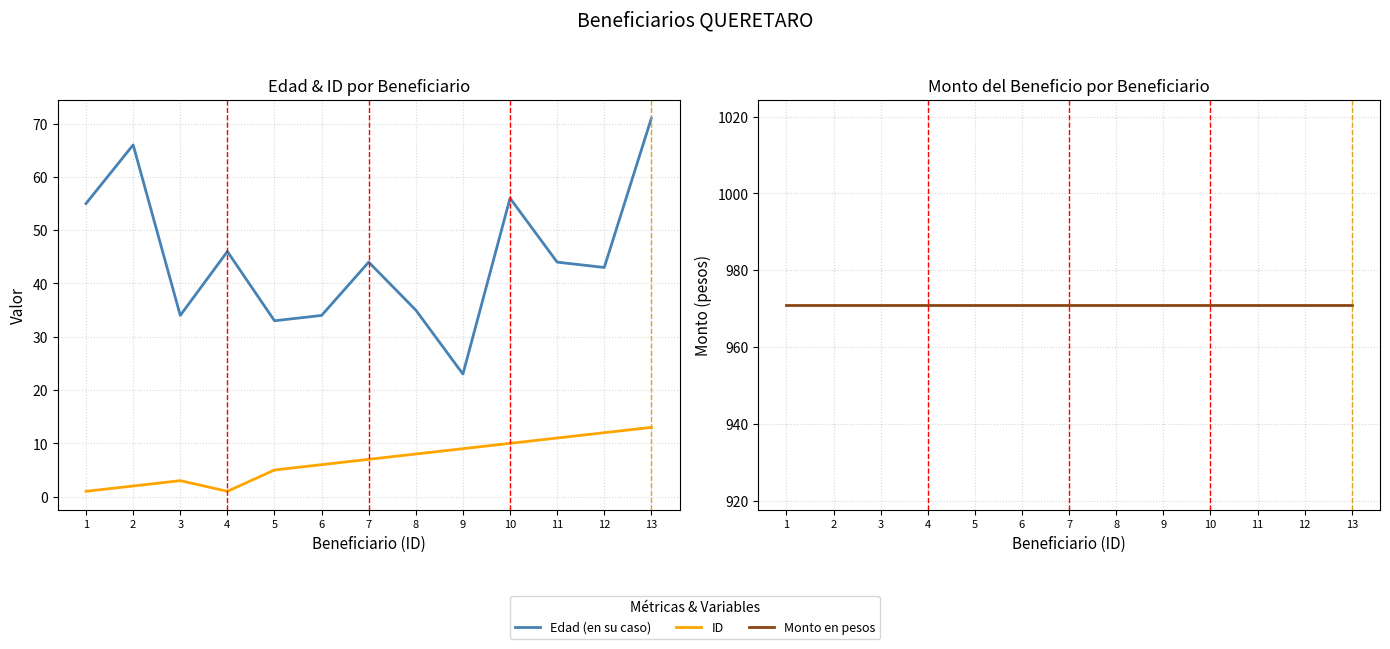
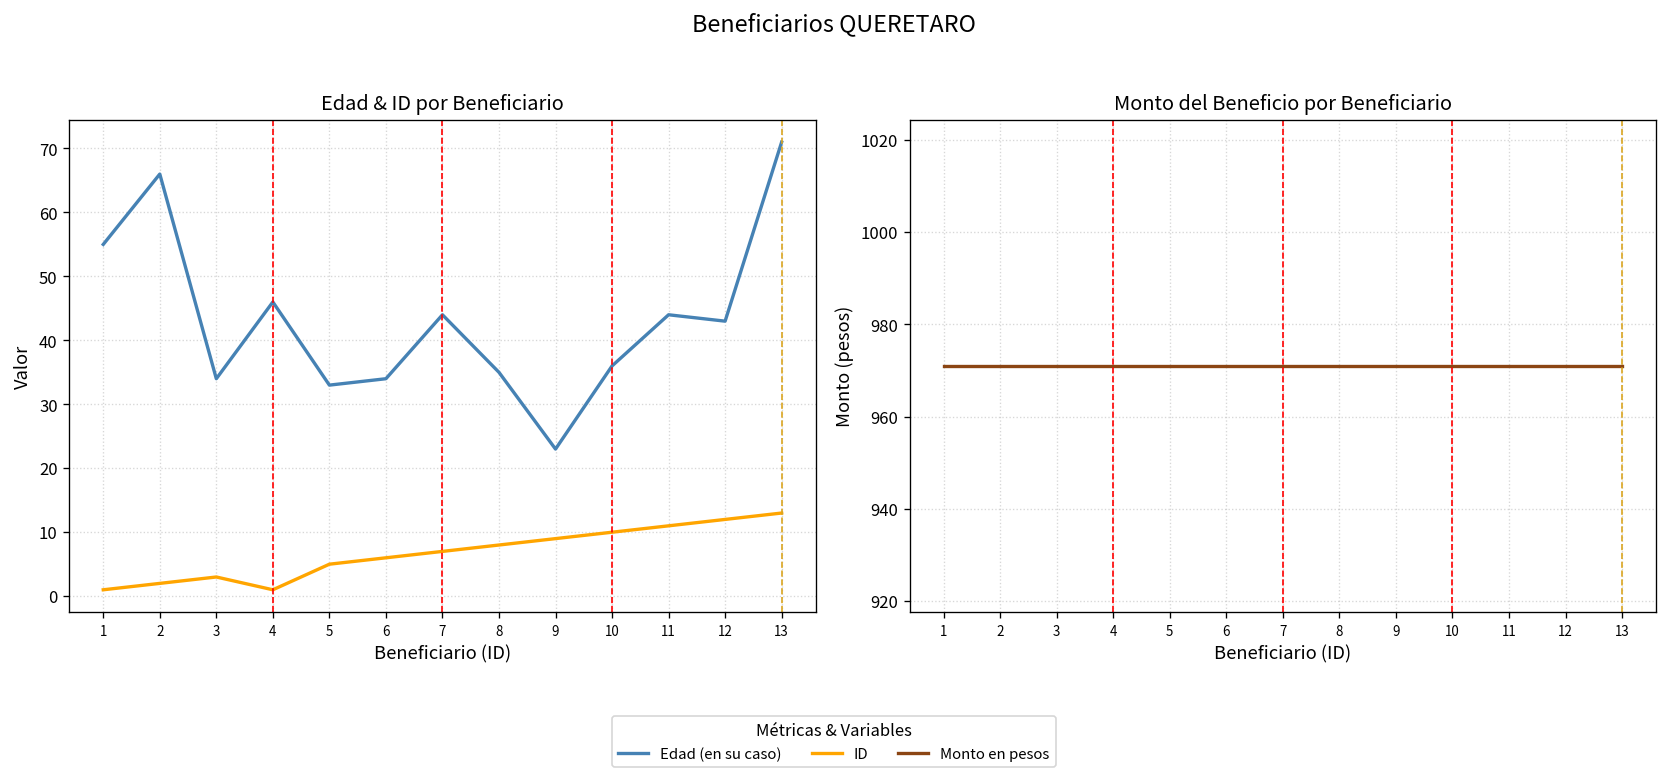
  {
    "Edad & ID por Beneficiario": {
      "Edad (en su caso)": {
        "1": 55,
        "2": 66,
        "3": 34,
        "4": 46,
        "5": 33,
        "6": 34,
        "7": 44,
        "8": 35,
        "9": 23,
-       "10": 56,
+       "10": 36,
        "11": 44,
        "12": 43,
        "13": 71
      },
      "ID": {
        "1": 1,
        "2": 2,
        "3": 3,
        "4": 1,
        "5": 5,
        "6": 6,
        "7": 7,
        "8": 8,
        "9": 9,
        "10": 10,
        "11": 11,
        "12": 12,
        "13": 13
      }
    },
    "Monto del Beneficio por Beneficiario": {
      "1": 971,
      "2": 971,
      "3": 971,
      "4": 971,
      "5": 971,
      "6": 971,
      "7": 971,
      "8": 971,
      "9": 971,
      "10": 971,
      "11": 971,
      "12": 971,
      "13": 971
    }
  }
